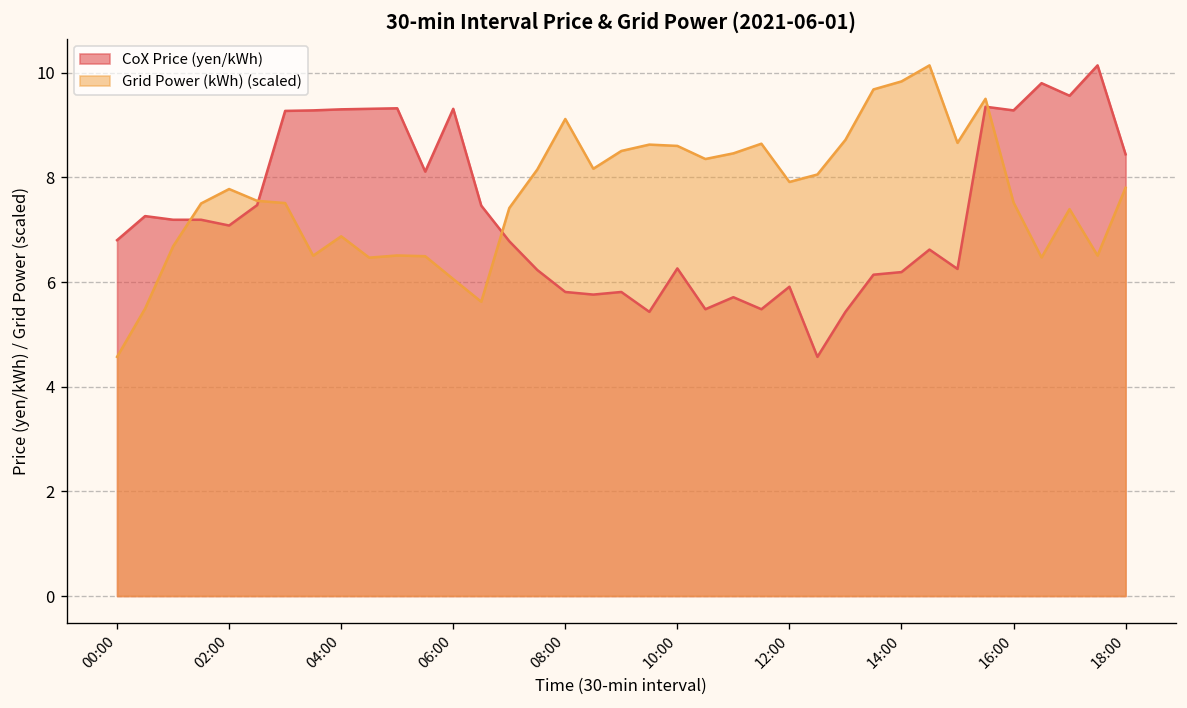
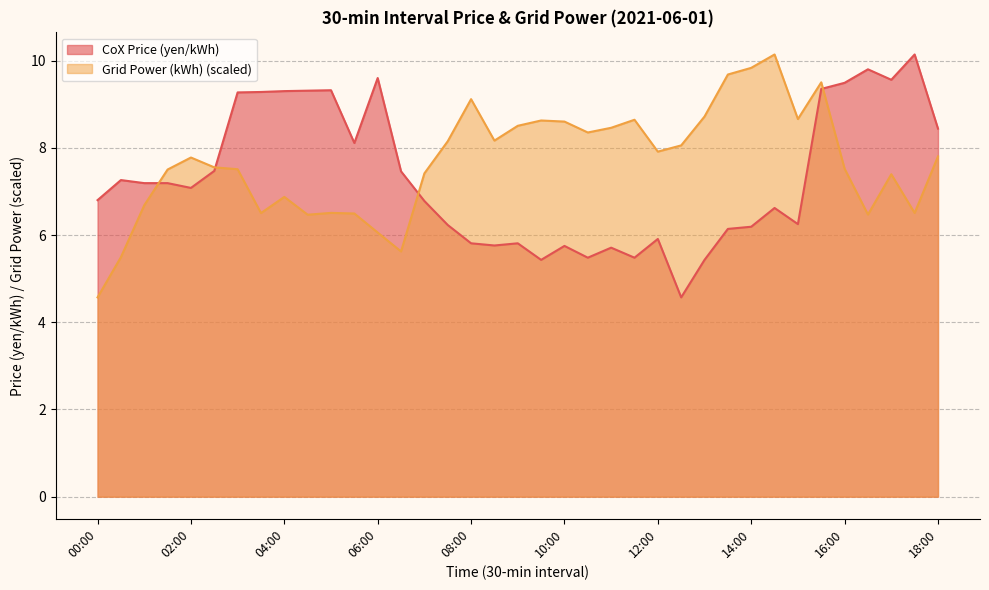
  {
    "CoX Price (yen/kWh)": {
      "00:00": 6.8,
      "02:00": 7.1,
      "04:00": 9.3,
-     "06:00": 9.3,
+     "06:00": 9.6,
      "08:00": 5.8,
-     "10:00": 6.3,
+     "10:00": 5.8,
      "12:00": 5.9,
      "14:00": 6.2,
-     "16:00": 9.3,
+     "16:00": 9.5,
      "18:00": 8.4
    },
    "Grid Power (kWh) (scaled)": {
      "00:00": 4.6,
      "02:00": 7.8,
      "04:00": 6.9,
      "06:00": 6.1,
      "08:00": 9.1,
      "10:00": 8.6,
      "12:00": 7.9,
      "14:00": 9.8,
      "16:00": 7.5,
      "18:00": 7.8
    }
  }
